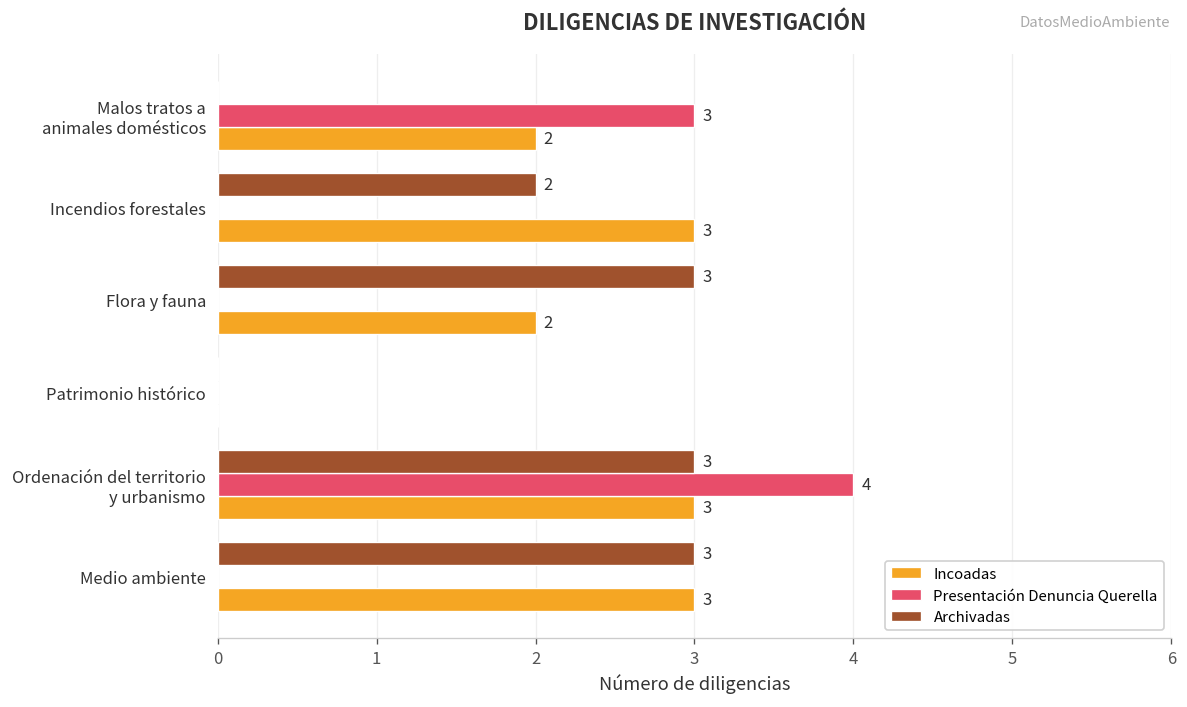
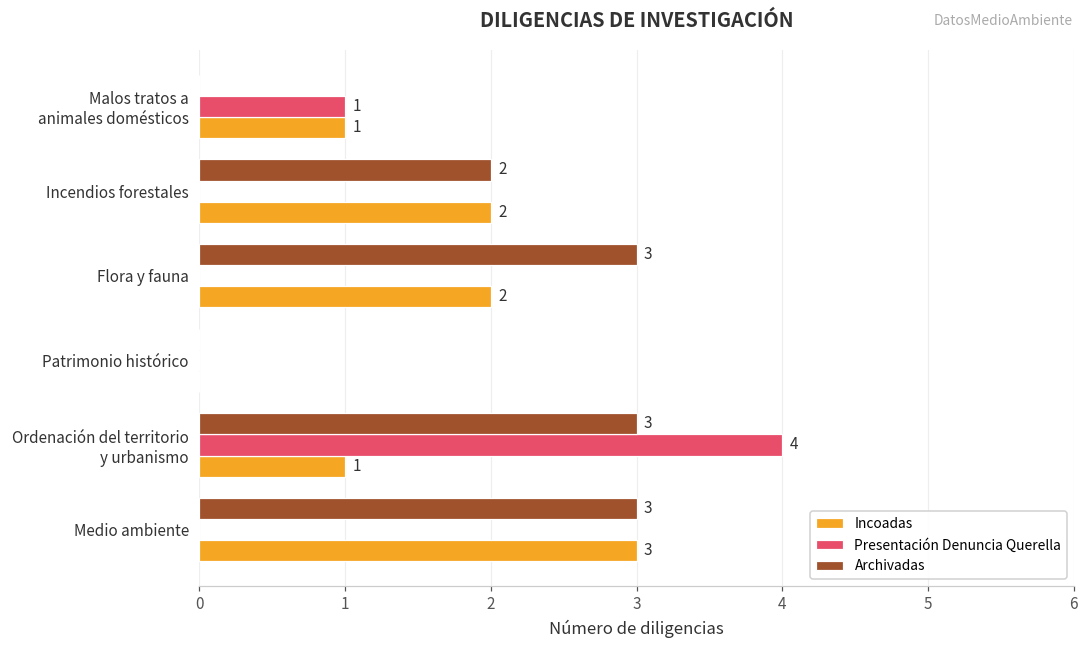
  {
    "Incoadas": {
-     "Malos tratos a animales domésticos": 2,
-     "Incendios forestales": 3,
+     "Malos tratos a animales domésticos": 1,
+     "Incendios forestales": 2,
      "Flora y fauna": 2,
-     "Ordenación del territorio y urbanismo": 3,
+     "Ordenación del territorio y urbanismo": 1,
      "Medio ambiente": 3
    },
    "Presentación Denuncia Querella": {
-     "Malos tratos a animales domésticos": 3,
+     "Malos tratos a animales domésticos": 1,
      "Ordenación del territorio y urbanismo": 4
    },
    "Archivadas": {
      "Incendios forestales": 2,
      "Flora y fauna": 3,
      "Ordenación del territorio y urbanismo": 3,
      "Medio ambiente": 3
    }
  }
